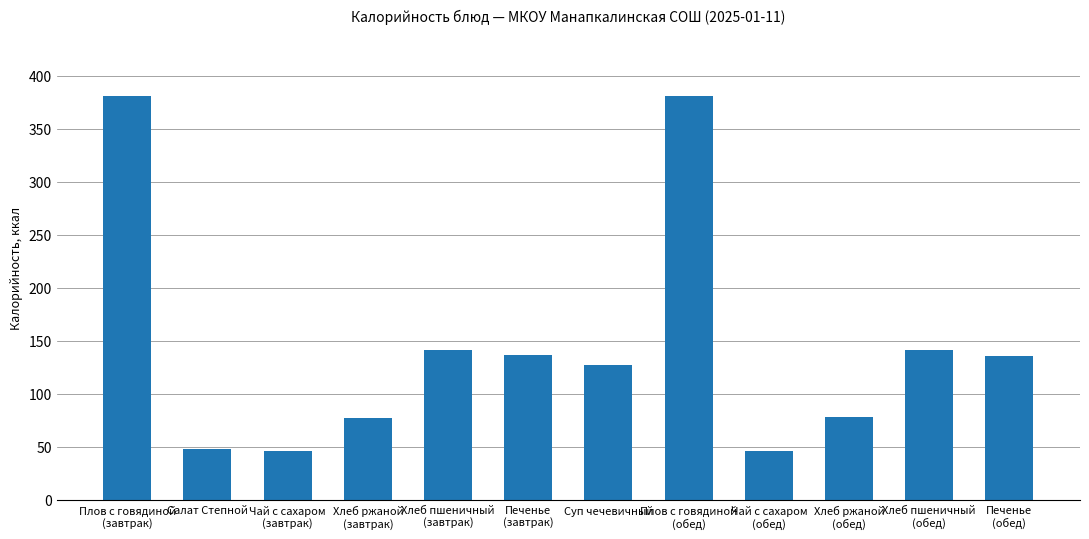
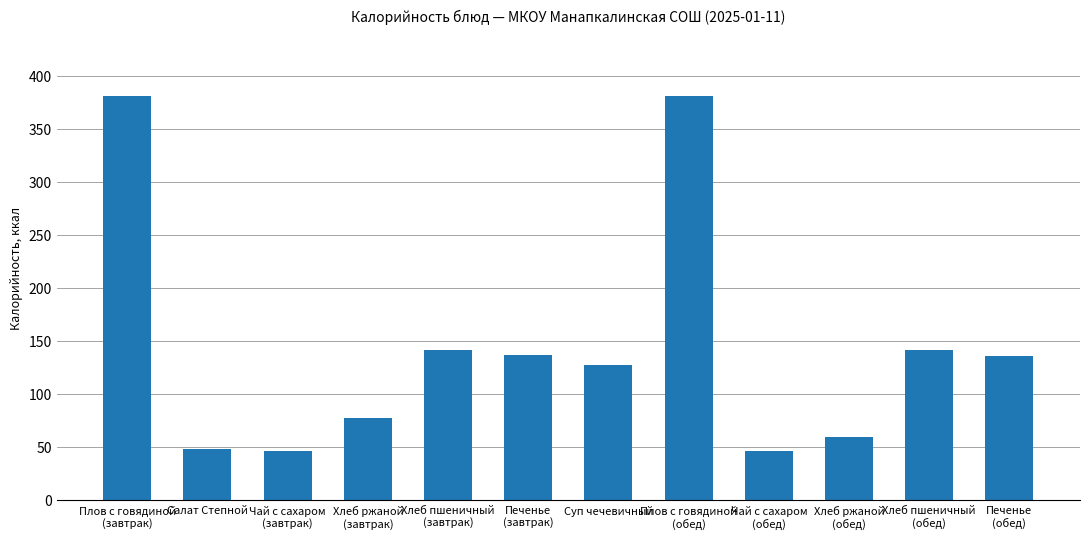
  {
    "Плов с говядиной (завтрак)": 381,
    "Салат Степной": 48,
    "Чай с сахаром (завтрак)": 46,
    "Хлеб ржаной (завтрак)": 77,
    "Хлеб пшеничный (завтрак)": 141,
    "Печенье (завтрак)": 137,
    "Суп чечевичный": 127,
    "Плов с говядиной (обед)": 381,
    "Чай с сахаром (обед)": 46,
-   "Хлеб ржаной (обед)": 78,
+   "Хлеб ржаной (обед)": 60,
    "Хлеб пшеничный (обед)": 141,
    "Печенье (обед)": 136
  }
